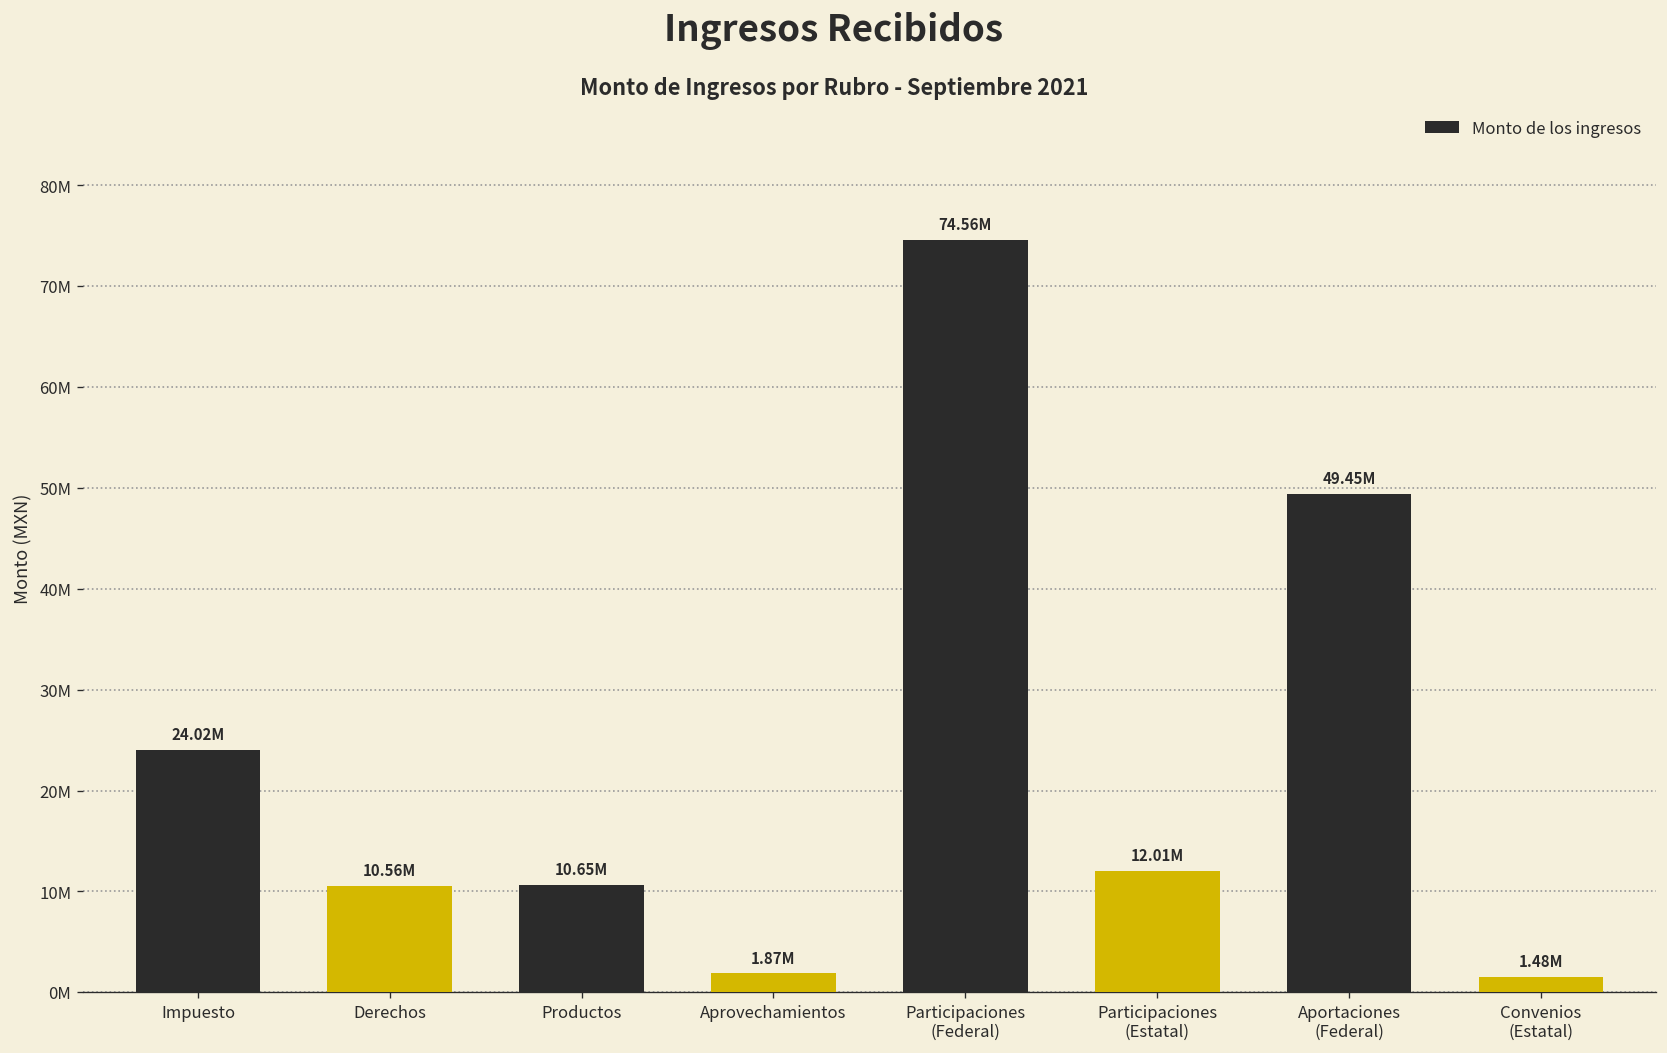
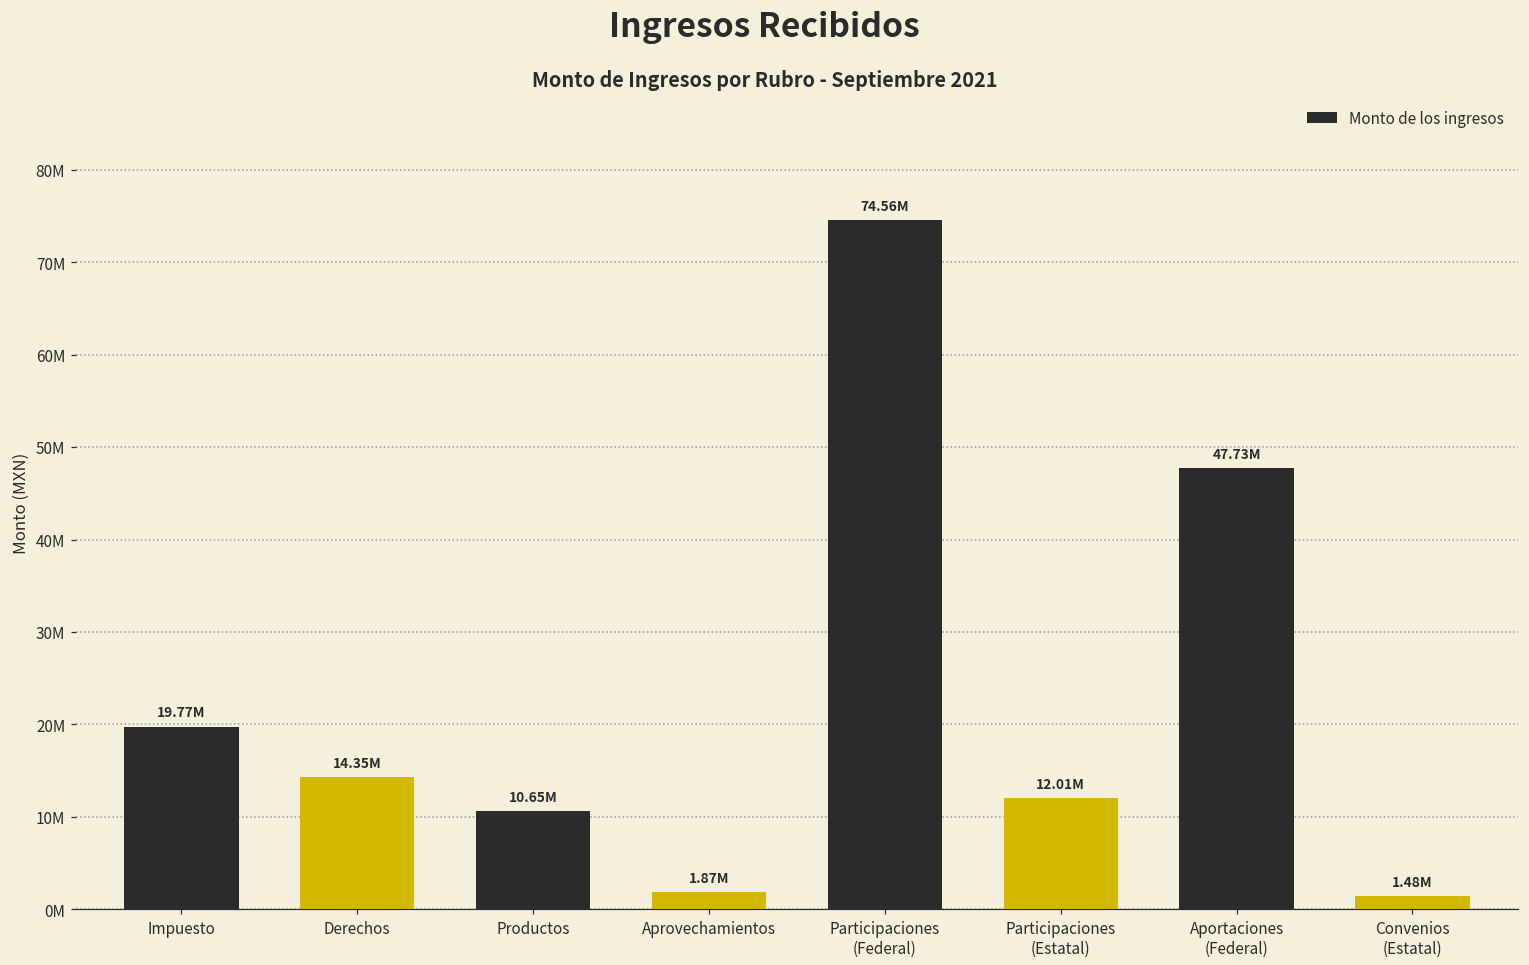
  {
-   "Impuesto": "24.02M",
-   "Derechos": "10.56M",
+   "Impuesto": "19.77M",
+   "Derechos": "14.35M",
    "Productos": "10.65M",
    "Aprovechamientos": "1.87M",
    "Participaciones (Federal)": "74.56M",
    "Participaciones (Estatal)": "12.01M",
-   "Aportaciones (Federal)": "49.45M",
+   "Aportaciones (Federal)": "47.73M",
    "Convenios (Estatal)": "1.48M"
  }
